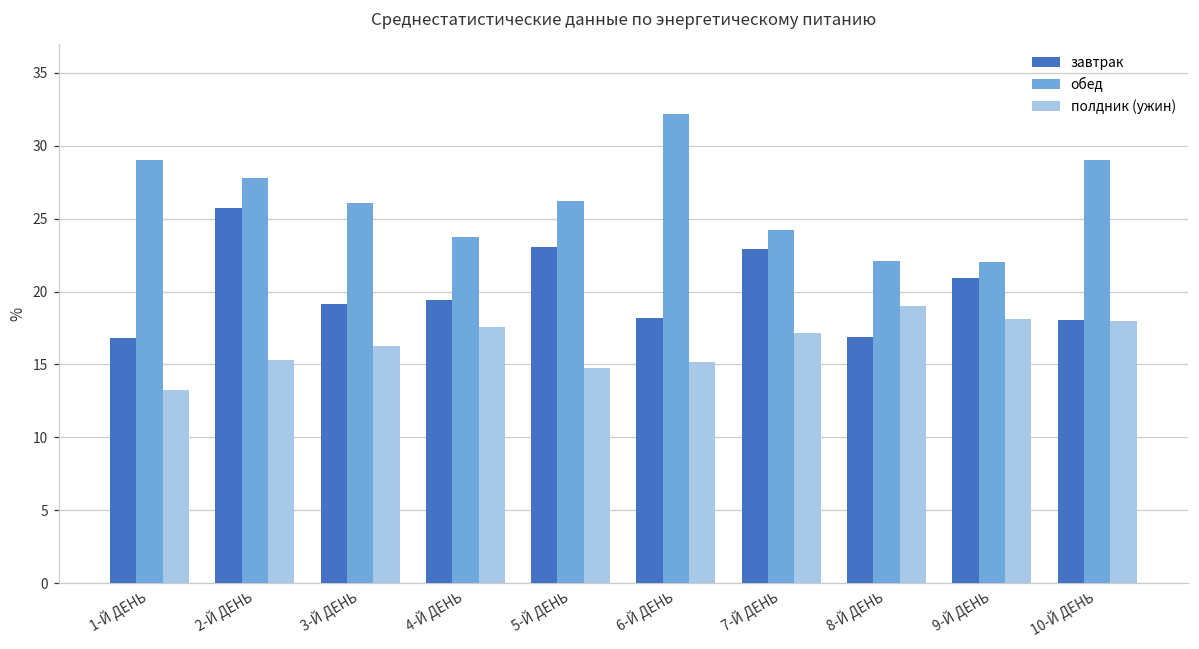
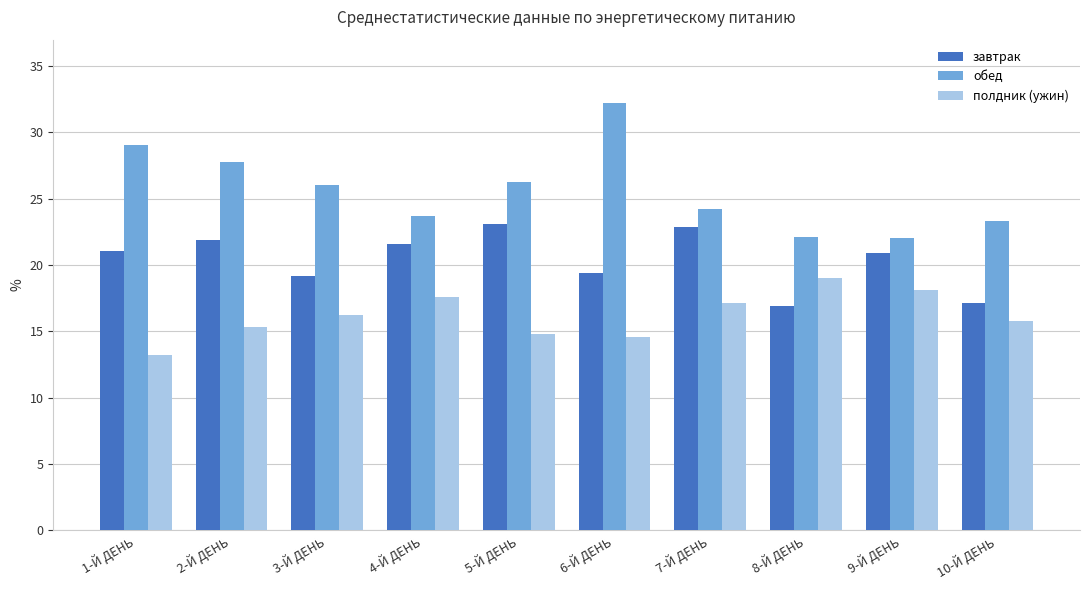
  {
    "завтрак": {
-     "1-Й ДЕНЬ": 16.8,
-     "2-Й ДЕНЬ": 25.7,
+     "1-Й ДЕНЬ": 21.1,
+     "2-Й ДЕНЬ": 21.9,
      "3-Й ДЕНЬ": 19.2,
-     "4-Й ДЕНЬ": 19.4,
+     "4-Й ДЕНЬ": 21.6,
      "5-Й ДЕНЬ": 23.1,
-     "6-Й ДЕНЬ": 18.2,
+     "6-Й ДЕНЬ": 19.4,
      "7-Й ДЕНЬ": 22.9,
      "8-Й ДЕНЬ": 16.9,
      "9-Й ДЕНЬ": 20.9,
-     "10-Й ДЕНЬ": 18.0
+     "10-Й ДЕНЬ": 17.1
    },
    "обед": {
      "1-Й ДЕНЬ": 29.1,
      "2-Й ДЕНЬ": 27.8,
      "3-Й ДЕНЬ": 26.0,
      "4-Й ДЕНЬ": 23.7,
      "5-Й ДЕНЬ": 26.2,
      "6-Й ДЕНЬ": 32.2,
      "7-Й ДЕНЬ": 24.2,
      "8-Й ДЕНЬ": 22.1,
      "9-Й ДЕНЬ": 22.1,
-     "10-Й ДЕНЬ": 29.0
+     "10-Й ДЕНЬ": 23.3
    },
    "полдник (ужин)": {
      "1-Й ДЕНЬ": 13.2,
      "2-Й ДЕНЬ": 15.3,
      "3-Й ДЕНЬ": 16.3,
      "4-Й ДЕНЬ": 17.6,
      "5-Й ДЕНЬ": 14.8,
-     "6-Й ДЕНЬ": 15.2,
+     "6-Й ДЕНЬ": 14.6,
      "7-Й ДЕНЬ": 17.2,
      "8-Й ДЕНЬ": 19.0,
      "9-Й ДЕНЬ": 18.1,
-     "10-Й ДЕНЬ": 18.0
+     "10-Й ДЕНЬ": 15.8
    }
  }
